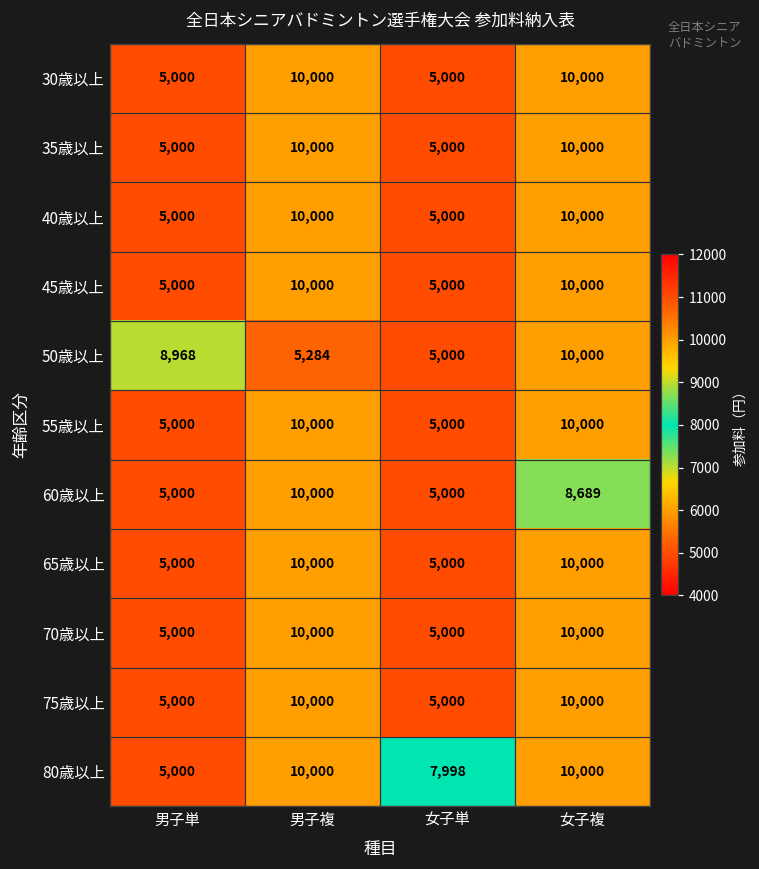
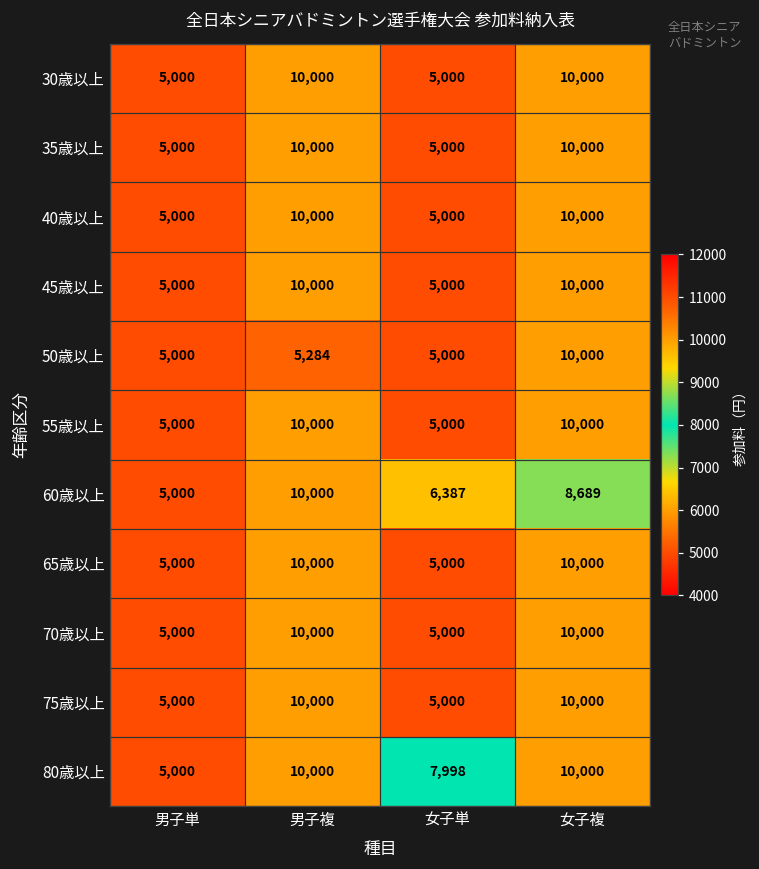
  {
    "30歳以上": {
      "男子単": "5,000",
      "男子複": "10,000",
      "女子単": "5,000",
      "女子複": "10,000"
    },
    "35歳以上": {
      "男子単": "5,000",
      "男子複": "10,000",
      "女子単": "5,000",
      "女子複": "10,000"
    },
    "40歳以上": {
      "男子単": "5,000",
      "男子複": "10,000",
      "女子単": "5,000",
      "女子複": "10,000"
    },
    "45歳以上": {
      "男子単": "5,000",
      "男子複": "10,000",
      "女子単": "5,000",
      "女子複": "10,000"
    },
    "50歳以上": {
-     "男子単": "8,968",
+     "男子単": "5,000",
      "男子複": "5,284",
      "女子単": "5,000",
      "女子複": "10,000"
    },
    "55歳以上": {
      "男子単": "5,000",
      "男子複": "10,000",
      "女子単": "5,000",
      "女子複": "10,000"
    },
    "60歳以上": {
      "男子単": "5,000",
      "男子複": "10,000",
-     "女子単": "5,000",
+     "女子単": "6,387",
      "女子複": "8,689"
    },
    "65歳以上": {
      "男子単": "5,000",
      "男子複": "10,000",
      "女子単": "5,000",
      "女子複": "10,000"
    },
    "70歳以上": {
      "男子単": "5,000",
      "男子複": "10,000",
      "女子単": "5,000",
      "女子複": "10,000"
    },
    "75歳以上": {
      "男子単": "5,000",
      "男子複": "10,000",
      "女子単": "5,000",
      "女子複": "10,000"
    },
    "80歳以上": {
      "男子単": "5,000",
      "男子複": "10,000",
      "女子単": "7,998",
      "女子複": "10,000"
    }
  }
